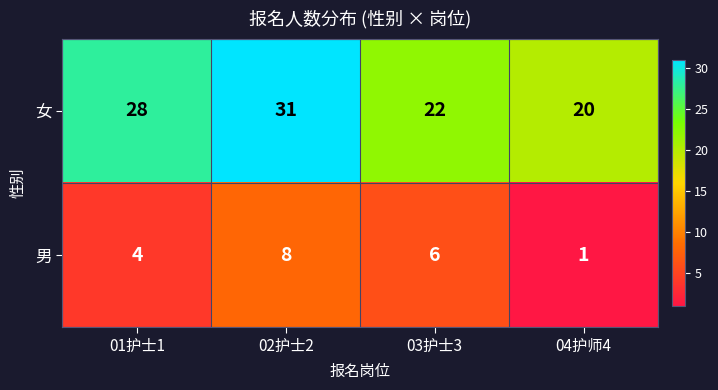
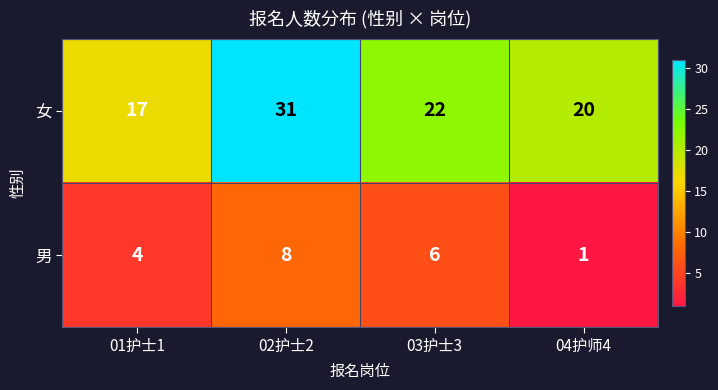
  {
    "女": {
-     "01护士1": 28,
+     "01护士1": 17,
      "02护士2": 31,
      "03护士3": 22,
      "04护师4": 20
    },
    "男": {
      "01护士1": 4,
      "02护士2": 8,
      "03护士3": 6,
      "04护师4": 1
    }
  }
